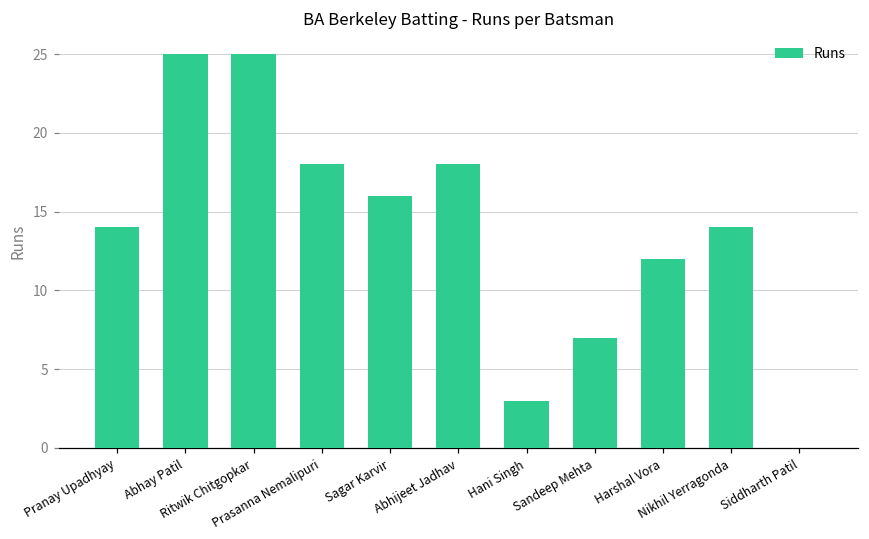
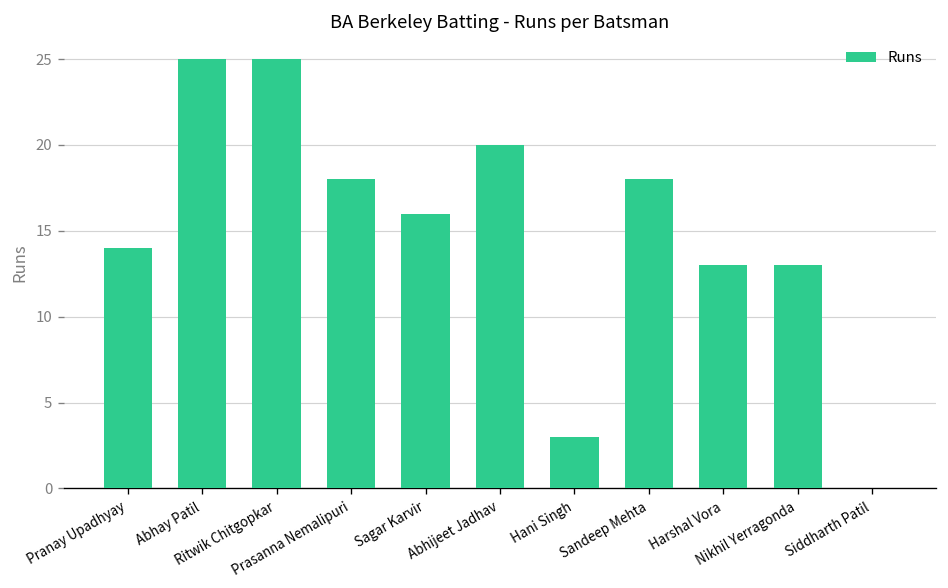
  {
    "Pranay Upadhyay": 14,
    "Abhay Patil": 25,
    "Ritwik Chitgopkar": 25,
    "Prasanna Nemalipuri": 18,
    "Sagar Karvir": 16,
-   "Abhijeet Jadhav": 18,
+   "Abhijeet Jadhav": 20,
    "Hani Singh": 3,
-   "Sandeep Mehta": 7,
-   "Harshal Vora": 12,
-   "Nikhil Yerragonda": 14,
+   "Sandeep Mehta": 18,
+   "Harshal Vora": 13,
+   "Nikhil Yerragonda": 13,
    "Siddharth Patil": 0
  }
